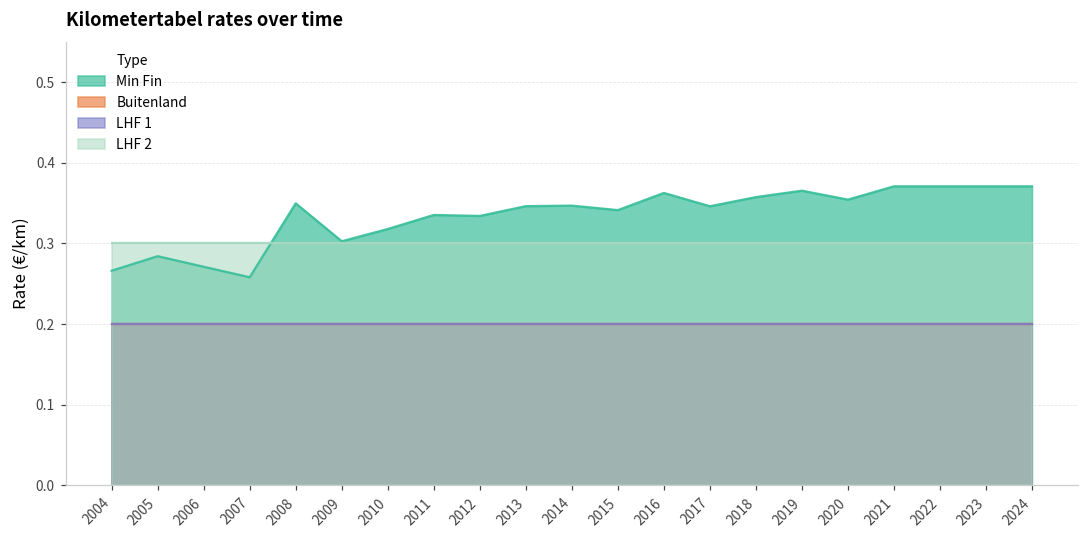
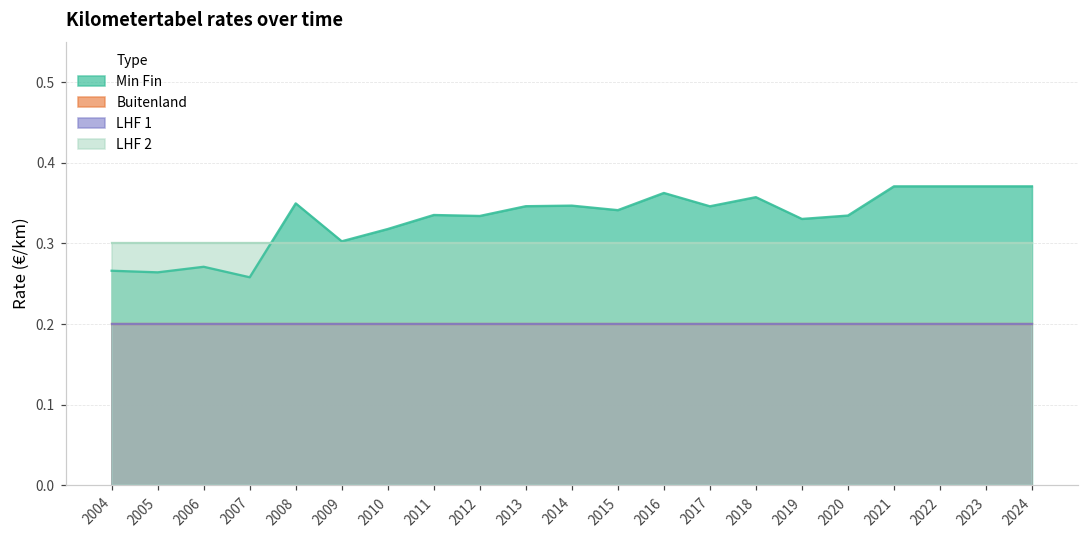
  {
    "Min Fin": {
      "2004": 0.27,
-     "2005": 0.28,
+     "2005": 0.26,
      "2006": 0.27,
      "2007": 0.26,
      "2008": 0.35,
      "2010": 0.32,
      "2011": 0.34,
      "2012": 0.33,
      "2013": 0.35,
      "2014": 0.35,
      "2015": 0.34,
      "2016": 0.36,
      "2017": 0.35,
      "2018": 0.36,
-     "2019": 0.37,
-     "2020": 0.35,
+     "2019": 0.33,
+     "2020": 0.33,
      "2021": 0.37,
      "2022": 0.37,
      "2023": 0.37,
      "2024": 0.37
    },
    "LHF 1": {
      "2004": 0.20,
      "2005": 0.20,
      "2006": 0.20,
      "2007": 0.20,
      "2008": 0.20,
      "2009": 0.20,
      "2010": 0.20,
      "2011": 0.20,
      "2012": 0.20,
      "2013": 0.20,
      "2014": 0.20,
      "2015": 0.20,
      "2016": 0.20,
      "2017": 0.20,
      "2018": 0.20,
      "2019": 0.20,
      "2020": 0.20,
      "2021": 0.20,
      "2022": 0.20,
      "2023": 0.20,
      "2024": 0.20
    },
    "LHF 2": {
      "2004": 0.30,
      "2005": 0.30,
      "2006": 0.30,
      "2007": 0.30,
      "2008": 0.30,
      "2010": 0.30,
      "2011": 0.30,
      "2012": 0.30,
      "2013": 0.30,
      "2014": 0.30,
      "2015": 0.30,
      "2016": 0.30,
      "2017": 0.30,
      "2018": 0.30,
      "2019": 0.30,
      "2020": 0.30,
      "2021": 0.30,
      "2022": 0.30,
      "2023": 0.30,
      "2024": 0.30
    }
  }
